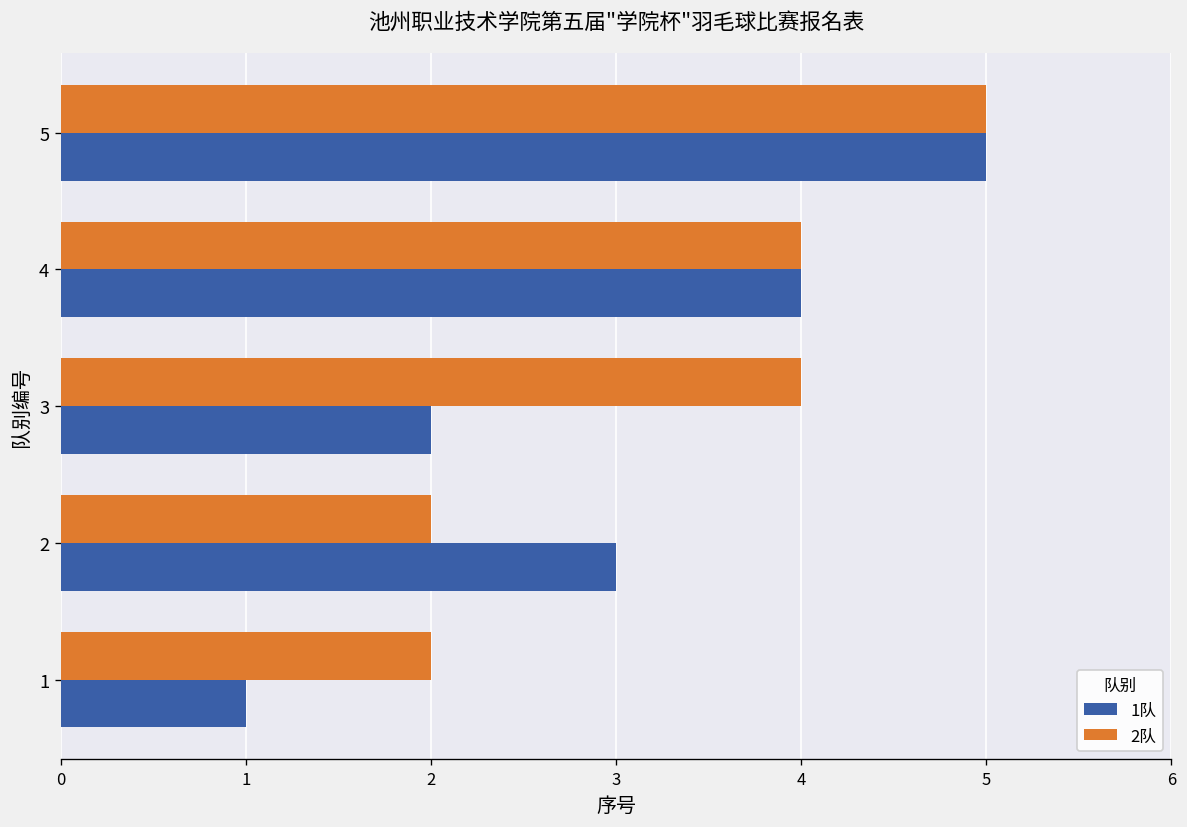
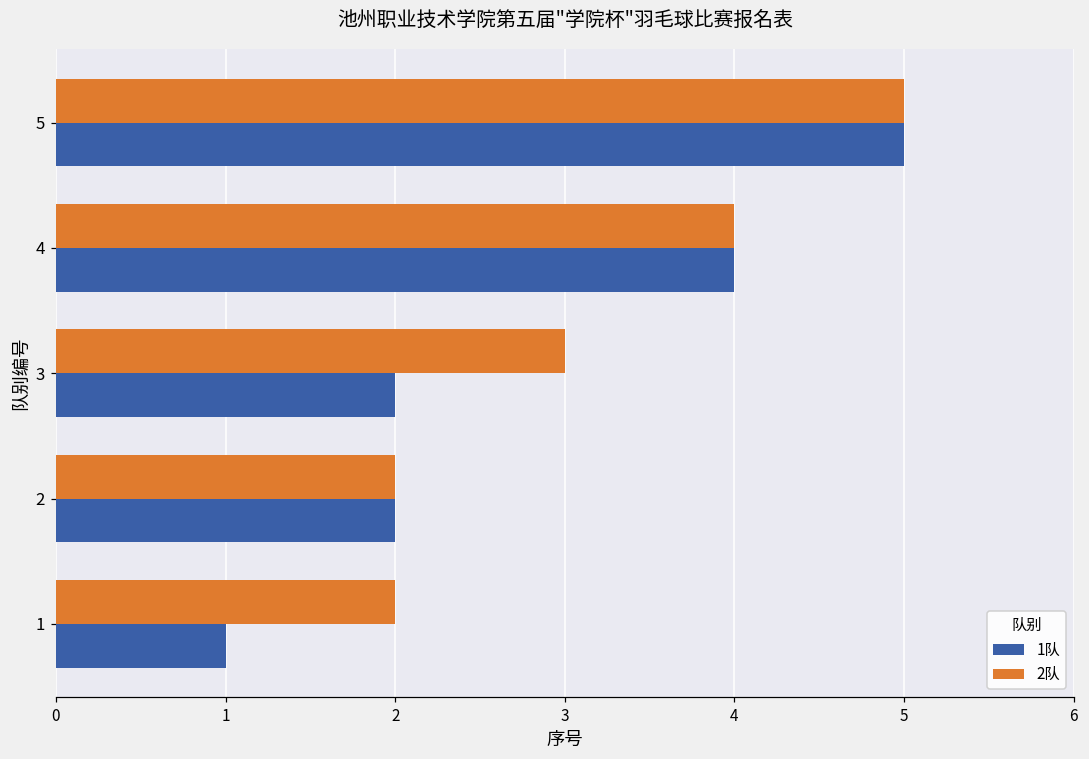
  {
    "1队": {
      "5": 5,
      "4": 4,
      "3": 2,
-     "2": 3,
+     "2": 2,
      "1": 1
    },
    "2队": {
      "5": 5,
      "4": 4,
-     "3": 4,
+     "3": 3,
      "2": 2,
      "1": 2
    }
  }
